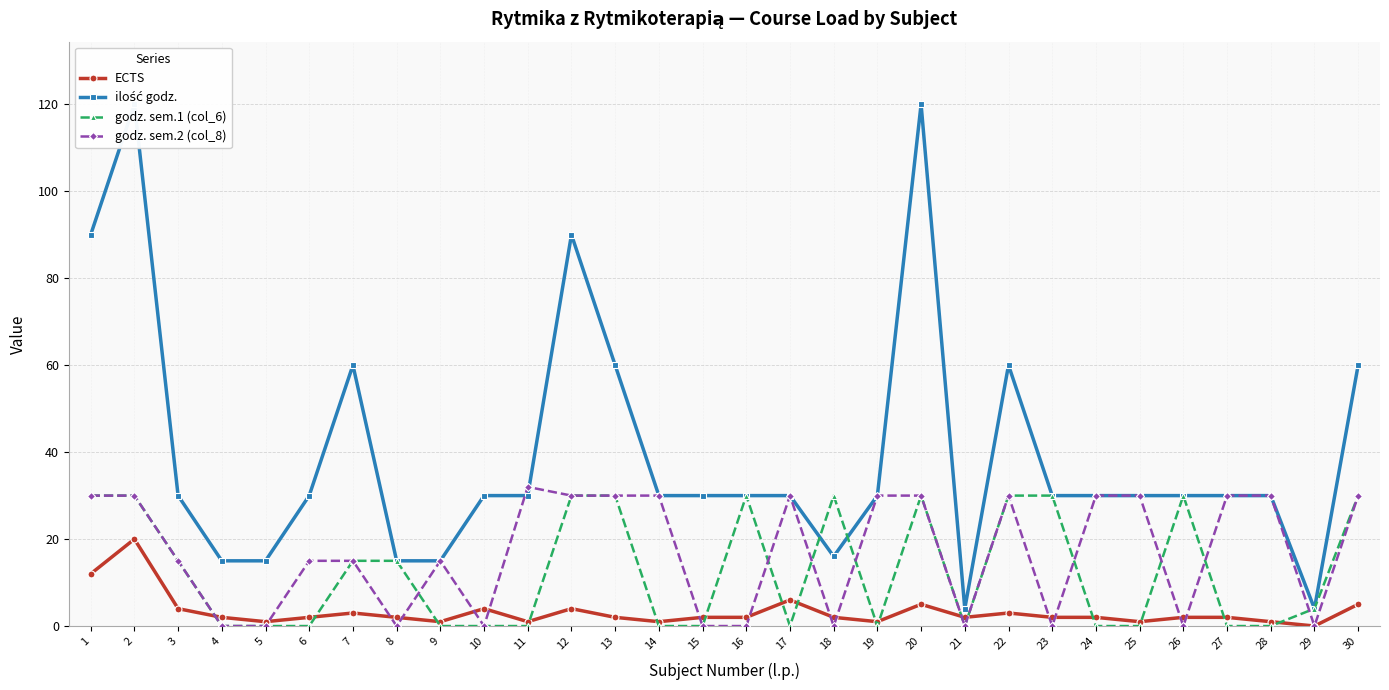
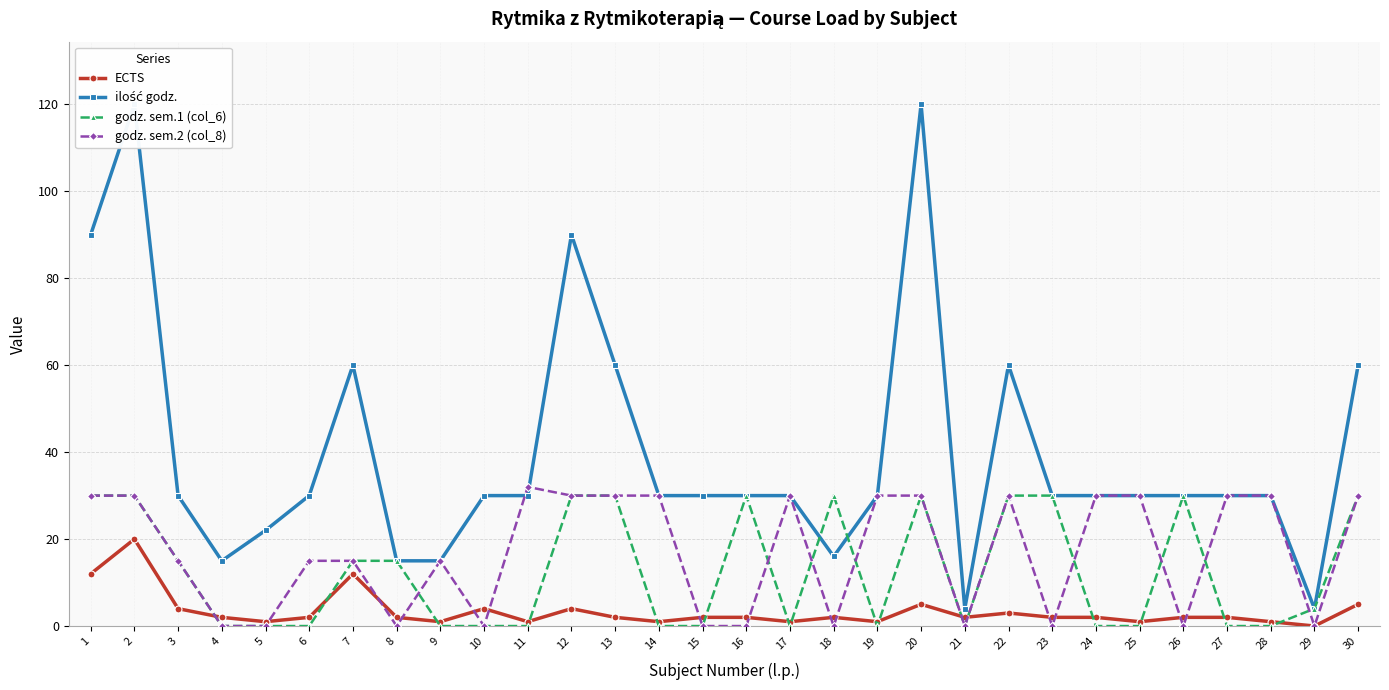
  {
    "ECTS": {
      "1": 12,
      "2": 20,
      "3": 4,
      "4": 2,
      "5": 1,
      "6": 2,
-     "7": 3,
+     "7": 12,
      "8": 2,
      "9": 1,
      "10": 4,
      "11": 1,
      "12": 4,
      "13": 2,
      "14": 1,
      "15": 2,
      "16": 2,
-     "17": 6,
+     "17": 1,
      "18": 2,
      "19": 1,
      "20": 5,
      "21": 2,
      "22": 3,
      "23": 2,
      "24": 2,
      "25": 1,
      "26": 2,
      "27": 2,
      "28": 1,
      "30": 5
    },
    "ilość godz.": {
      "1": 90,
      "3": 30,
      "4": 15,
-     "5": 15,
+     "5": 22,
      "6": 30,
      "7": 60,
      "10": 30,
      "11": 30,
      "12": 90,
      "13": 60,
      "15": 30,
      "18": 16,
      "20": 120,
      "21": 4,
      "22": 60,
      "30": 60
    },
    "godz. sem.1 (col_6)": {
      "6": 0,
      "9": 0,
      "11": 0,
      "14": 0,
      "17": 0,
      "18": 30,
      "19": 0,
      "24": 0,
      "25": 0,
      "27": 0,
      "28": 0
    },
    "godz. sem.2 (col_8)": {
      "6": 15,
      "8": 0,
      "11": 32,
      "16": 0,
      "18": 0,
      "23": 0,
      "26": 0
    }
  }
